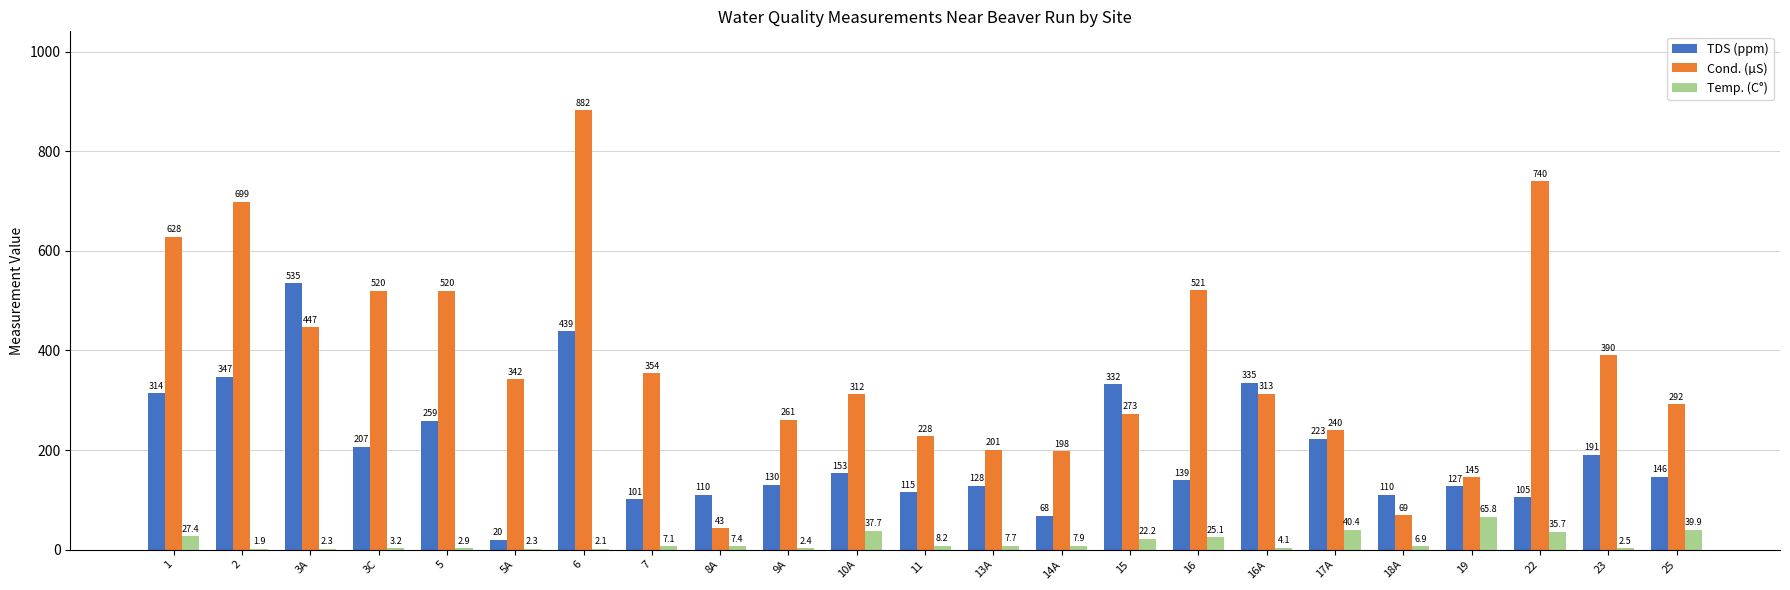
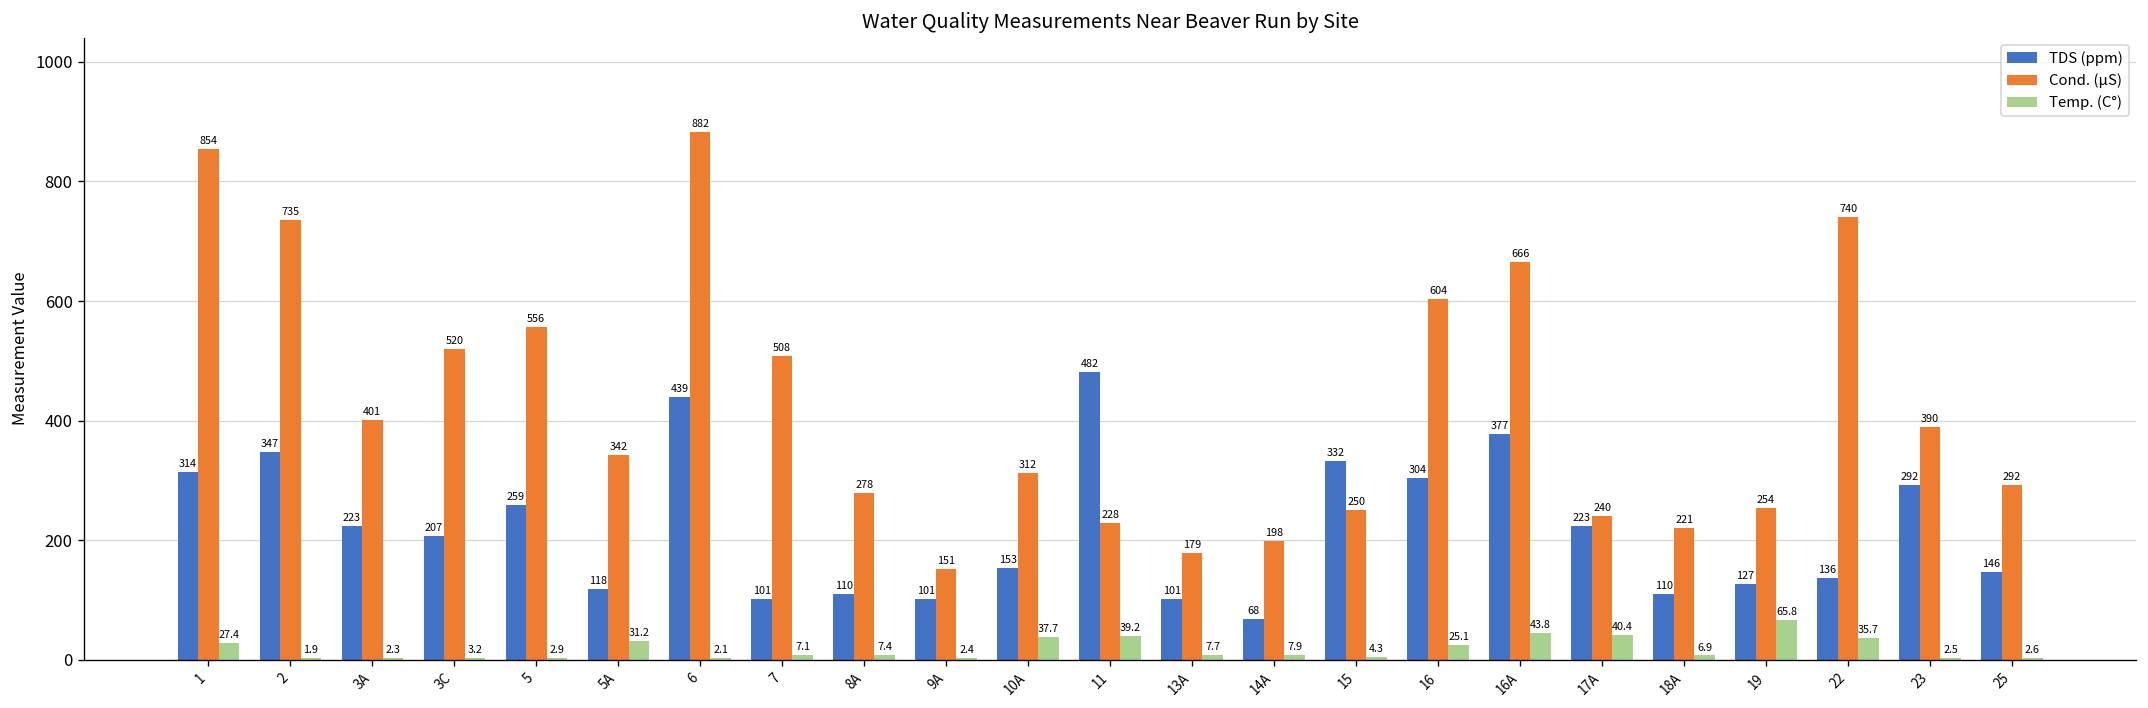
  {
    "TDS (ppm)": {
      "1": 314,
      "2": 347,
-     "3A": 535,
+     "3A": 223,
      "3C": 207,
      "5": 259,
-     "5A": 20,
+     "5A": 118,
      "6": 439,
      "7": 101,
      "8A": 110,
-     "9A": 130,
+     "9A": 101,
      "10A": 153,
-     "11": 115,
-     "13A": 128,
+     "11": 482,
+     "13A": 101,
      "14A": 68,
      "15": 332,
-     "16": 139,
-     "16A": 335,
+     "16": 304,
+     "16A": 377,
      "17A": 223,
      "18A": 110,
      "19": 127,
-     "22": 105,
-     "23": 191,
+     "22": 136,
+     "23": 292,
      "25": 146
    },
    "Cond. (µS)": {
-     "1": 628,
-     "2": 699,
-     "3A": 447,
+     "1": 854,
+     "2": 735,
+     "3A": 401,
      "3C": 520,
-     "5": 520,
+     "5": 556,
      "5A": 342,
      "6": 882,
-     "7": 354,
-     "8A": 43,
-     "9A": 261,
+     "7": 508,
+     "8A": 278,
+     "9A": 151,
      "10A": 312,
      "11": 228,
-     "13A": 201,
+     "13A": 179,
      "14A": 198,
-     "15": 273,
-     "16": 521,
-     "16A": 313,
+     "15": 250,
+     "16": 604,
+     "16A": 666,
      "17A": 240,
-     "18A": 69,
-     "19": 145,
+     "18A": 221,
+     "19": 254,
      "22": 740,
      "23": 390,
      "25": 292
    },
    "Temp. (C°)": {
      "1": 27.4,
      "2": 1.9,
      "3A": 2.3,
      "3C": 3.2,
      "5": 2.9,
-     "5A": 2.3,
+     "5A": 31.2,
      "6": 2.1,
      "7": 7.1,
      "8A": 7.4,
      "9A": 2.4,
      "10A": 37.7,
-     "11": 8.2,
+     "11": 39.2,
      "13A": 7.7,
      "14A": 7.9,
-     "15": 22.2,
+     "15": 4.3,
      "16": 25.1,
-     "16A": 4.1,
+     "16A": 43.8,
      "17A": 40.4,
      "18A": 6.9,
      "19": 65.8,
      "22": 35.7,
      "23": 2.5,
-     "25": 39.9
+     "25": 2.6
    }
  }
